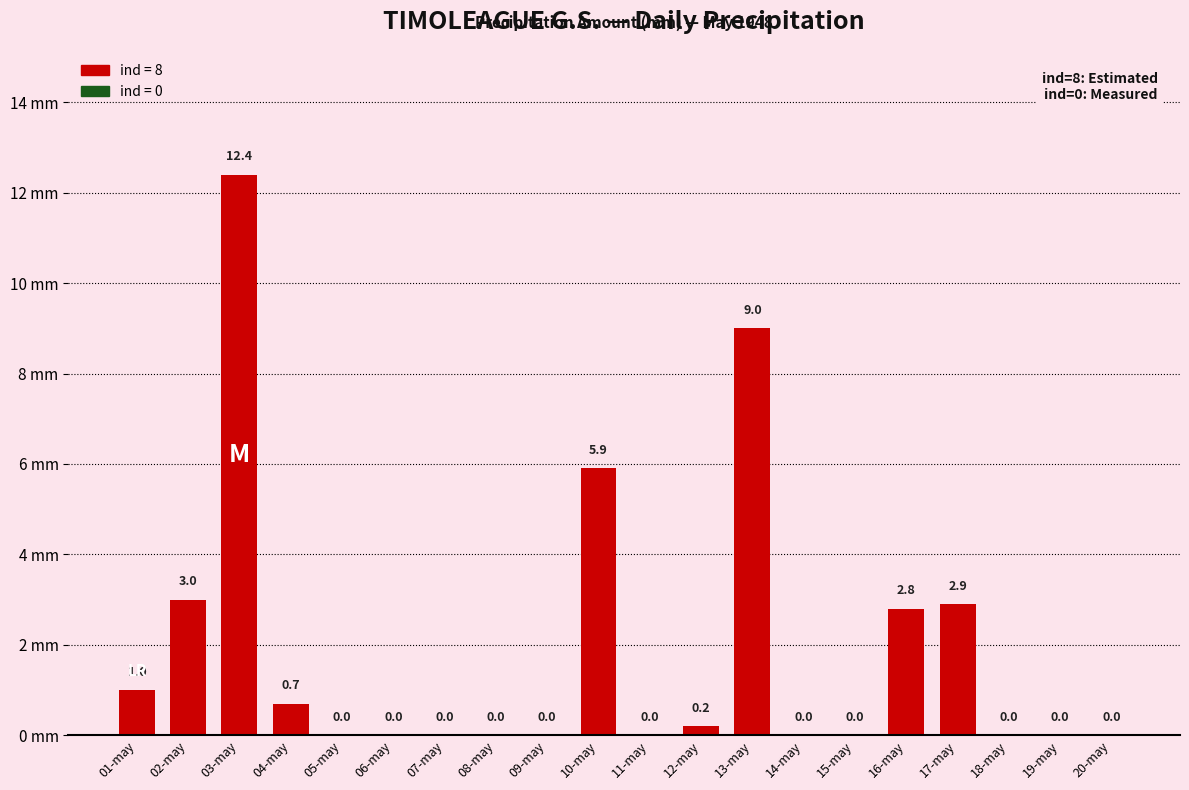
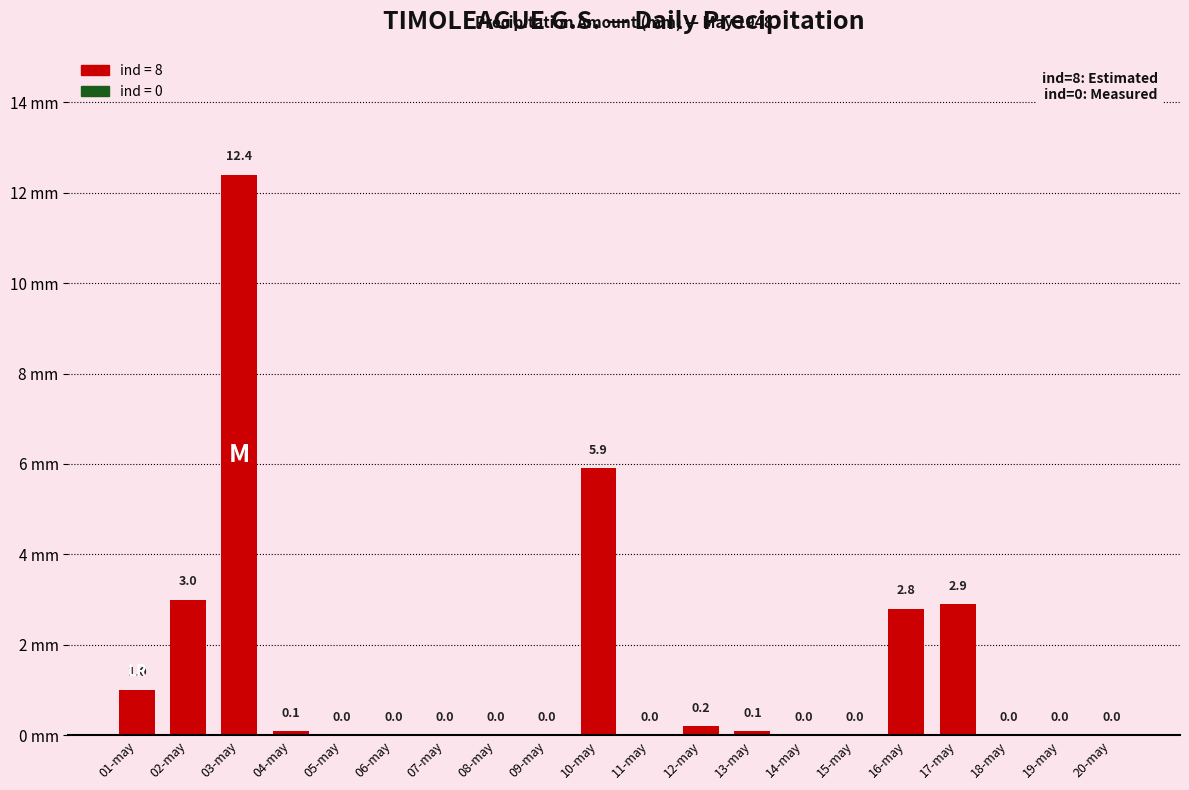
  {
    "01-may": 1.0,
    "02-may": 3.0,
    "03-may": 12.4,
-   "04-may": 0.7,
+   "04-may": 0.1,
    "05-may": 0.0,
    "06-may": 0.0,
    "07-may": 0.0,
    "08-may": 0.0,
    "09-may": 0.0,
    "10-may": 5.9,
    "11-may": 0.0,
    "12-may": 0.2,
-   "13-may": 9.0,
+   "13-may": 0.1,
    "14-may": 0.0,
    "15-may": 0.0,
    "16-may": 2.8,
    "17-may": 2.9,
    "18-may": 0.0,
    "19-may": 0.0,
    "20-may": 0.0
  }
